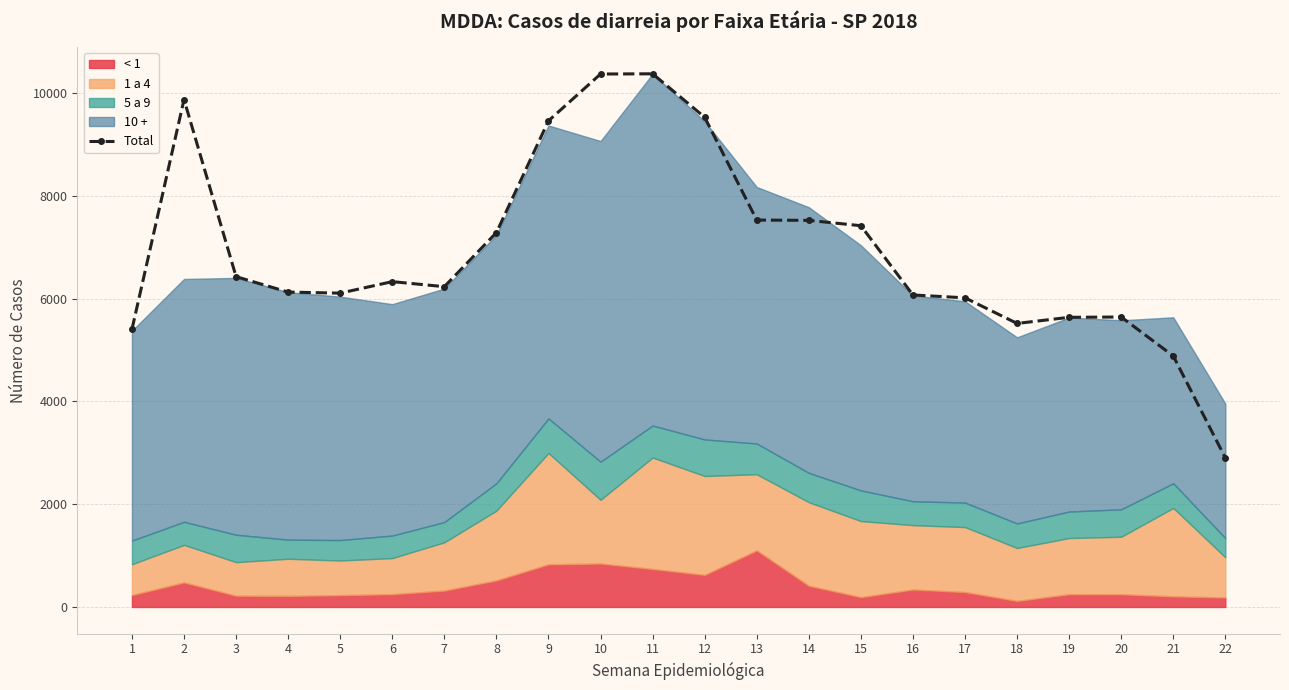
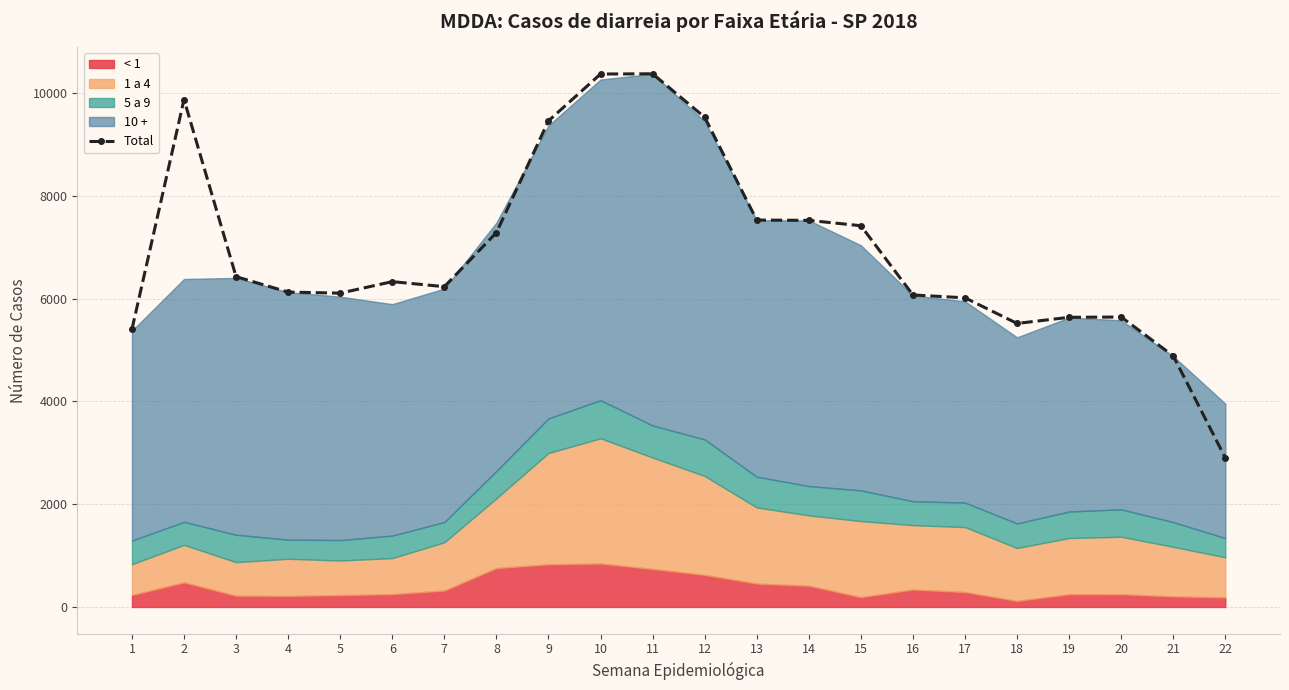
  {
    "< 1": {
      "1": 200,
      "2": 500,
      "3": 200,
      "4": 200,
      "5": 200,
      "6": 300,
      "7": 300,
-     "8": 500,
+     "8": 800,
      "9": 800,
      "10": 800,
      "11": 700,
      "12": 600,
-     "13": 1100,
+     "13": 500,
      "14": 400,
      "15": 200,
      "16": 300,
      "17": 300,
      "18": 100,
      "19": 200,
      "20": 200,
      "21": 200,
      "22": 200
    },
    "Total": {
      "2": 9900,
      "5": 6100,
      "6": 6300,
      "9": 9500,
      "10": 10400,
      "12": 9500,
      "15": 7400,
      "17": 6000,
      "18": 5500,
      "20": 5600,
      "22": 2900
    },
    "1 a 4": {
      "1": 600,
      "2": 700,
      "3": 700,
      "4": 700,
      "5": 700,
      "6": 700,
      "7": 900,
      "8": 1400,
      "9": 2200,
-     "10": 1200,
+     "10": 2400,
      "11": 2200,
      "12": 1900,
      "13": 1500,
-     "14": 1600,
+     "14": 1400,
      "15": 1500,
      "16": 1300,
      "17": 1300,
      "18": 1000,
      "19": 1100,
      "20": 1100,
-     "21": 1700,
+     "21": 1000,
      "22": 800
    }
  }
